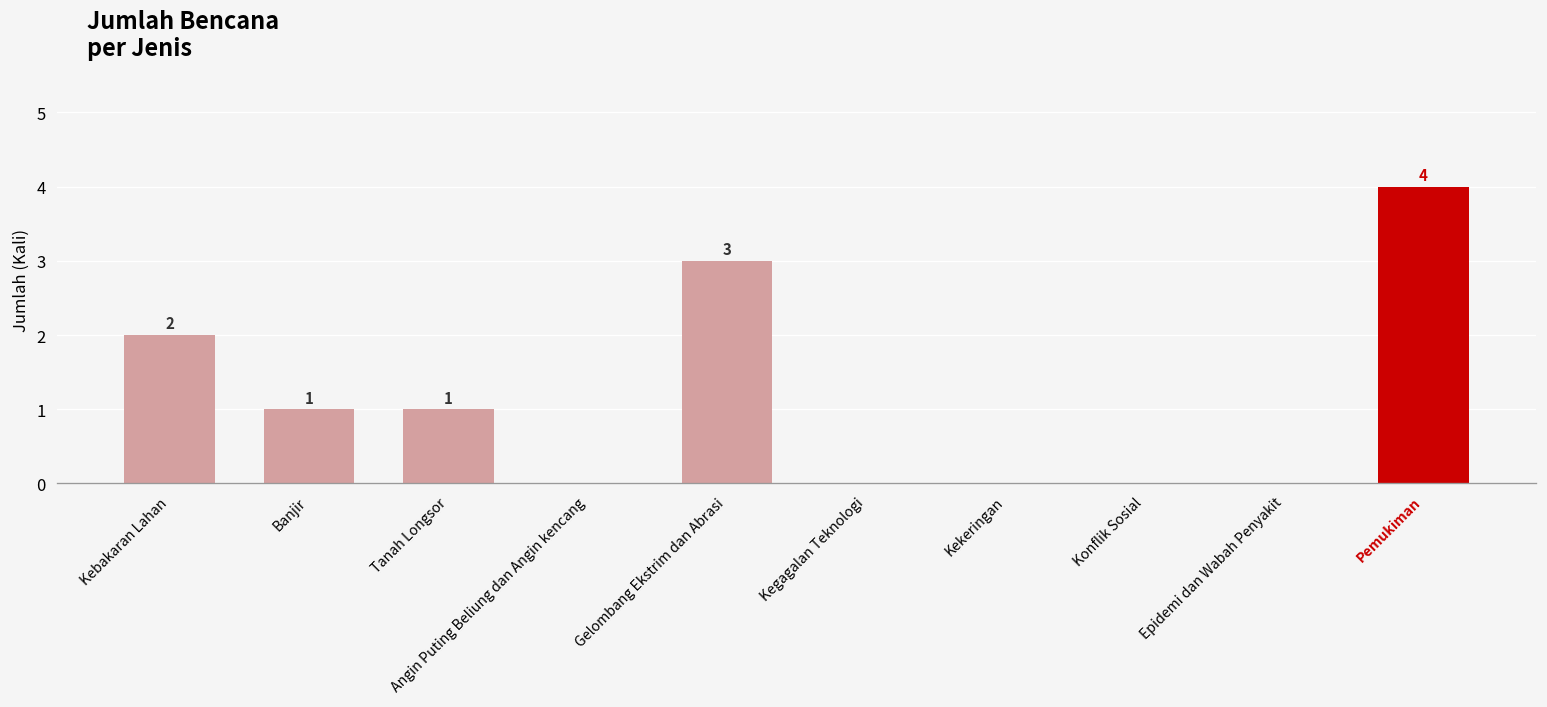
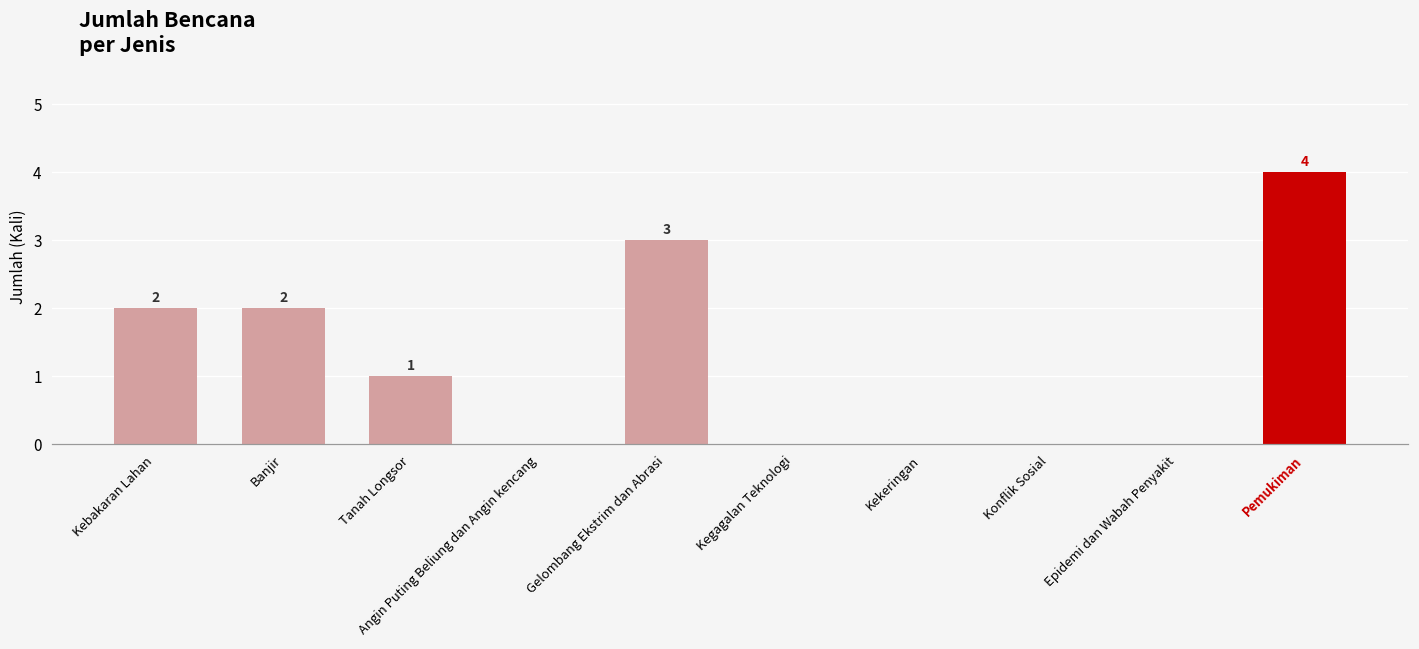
  {
    "Kebakaran Lahan": 2,
-   "Banjir": 1,
+   "Banjir": 2,
    "Tanah Longsor": 1,
    "Gelombang Ekstrim dan Abrasi": 3,
    "Pemukiman": 4
  }
